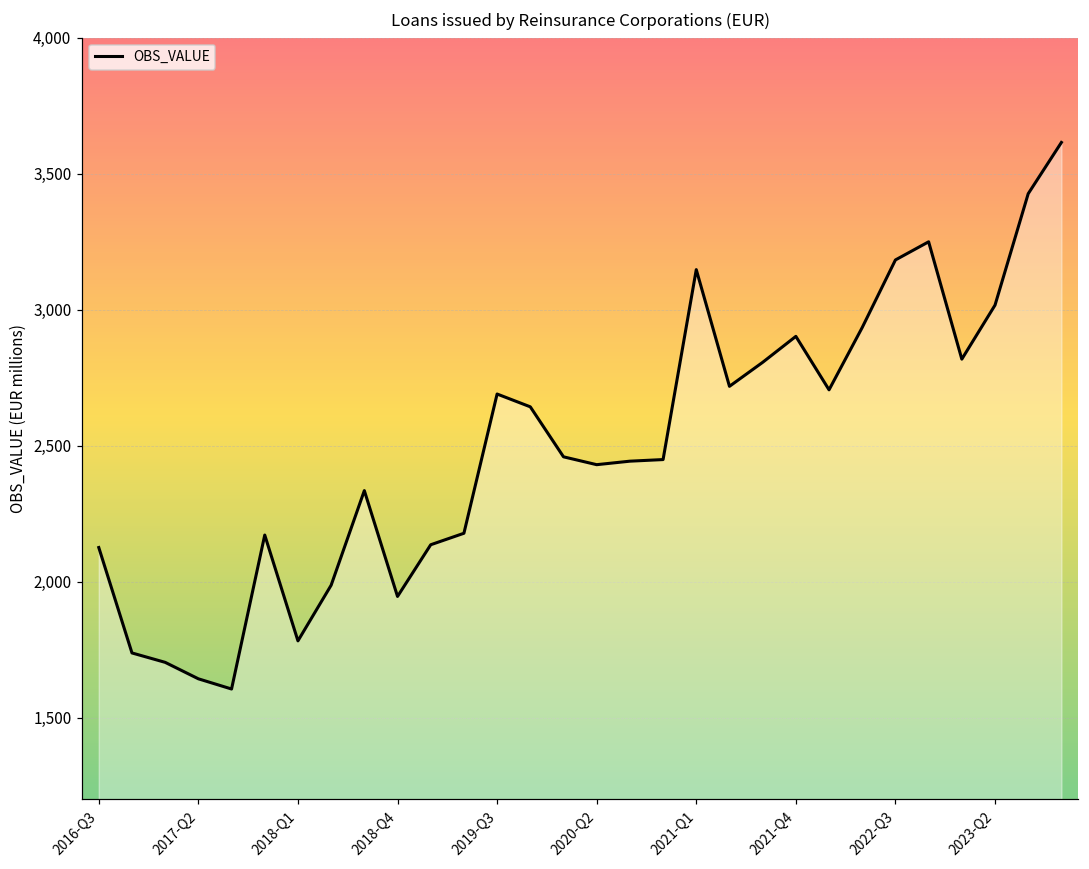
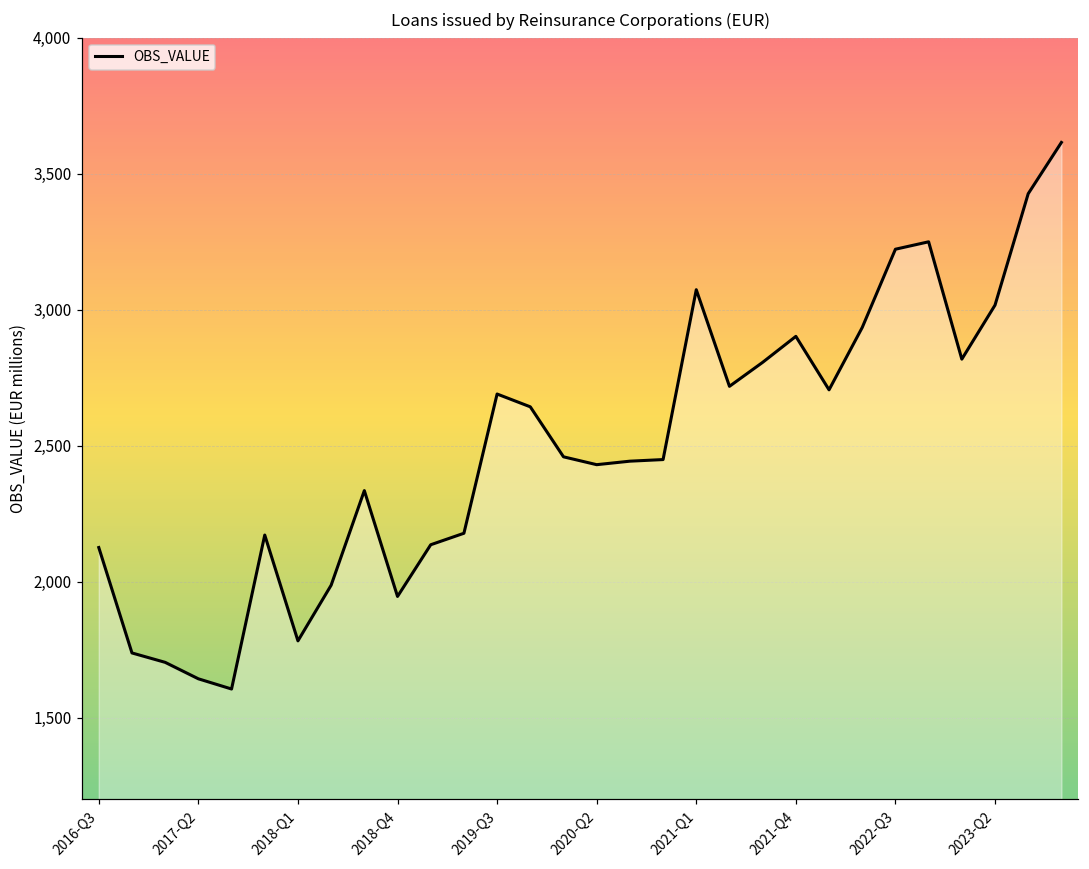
  {
    "2016-Q3": "2,130",
    "2017-Q2": "1,640",
    "2018-Q1": "1,780",
    "2018-Q4": "1,950",
    "2019-Q3": "2,690",
    "2020-Q2": "2,430",
-   "2021-Q1": "3,150",
+   "2021-Q1": "3,070",
    "2021-Q4": "2,900",
-   "2022-Q3": "3,180",
+   "2022-Q3": "3,220",
    "2023-Q2": "3,020"
  }
